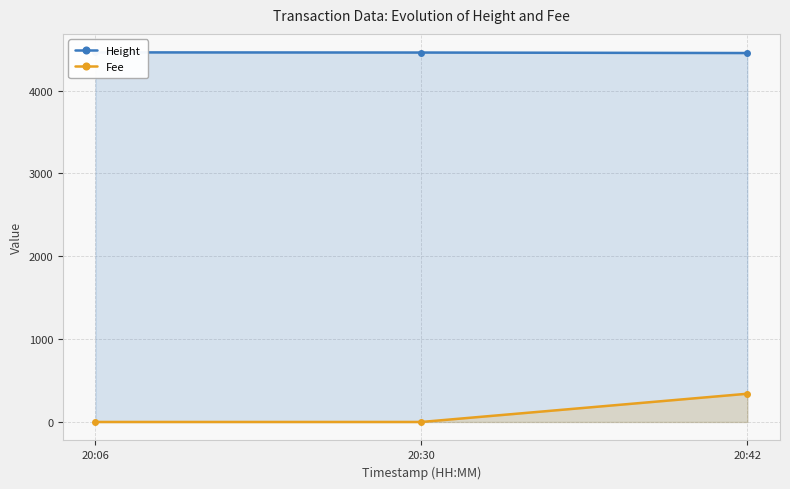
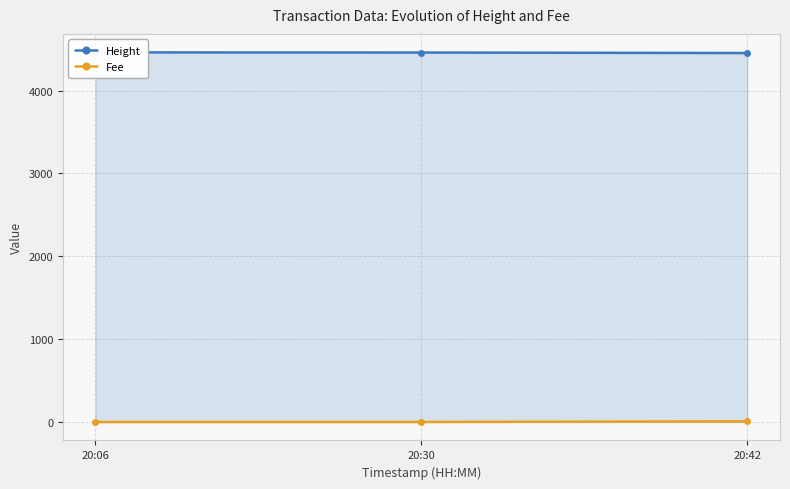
  {
    "Height": {
      "20:30": 4500,
      "20:42": 4500
    },
    "Fee": {
      "20:06": 0,
      "20:30": 0,
-     "20:42": 300
+     "20:42": 0
    }
  }
